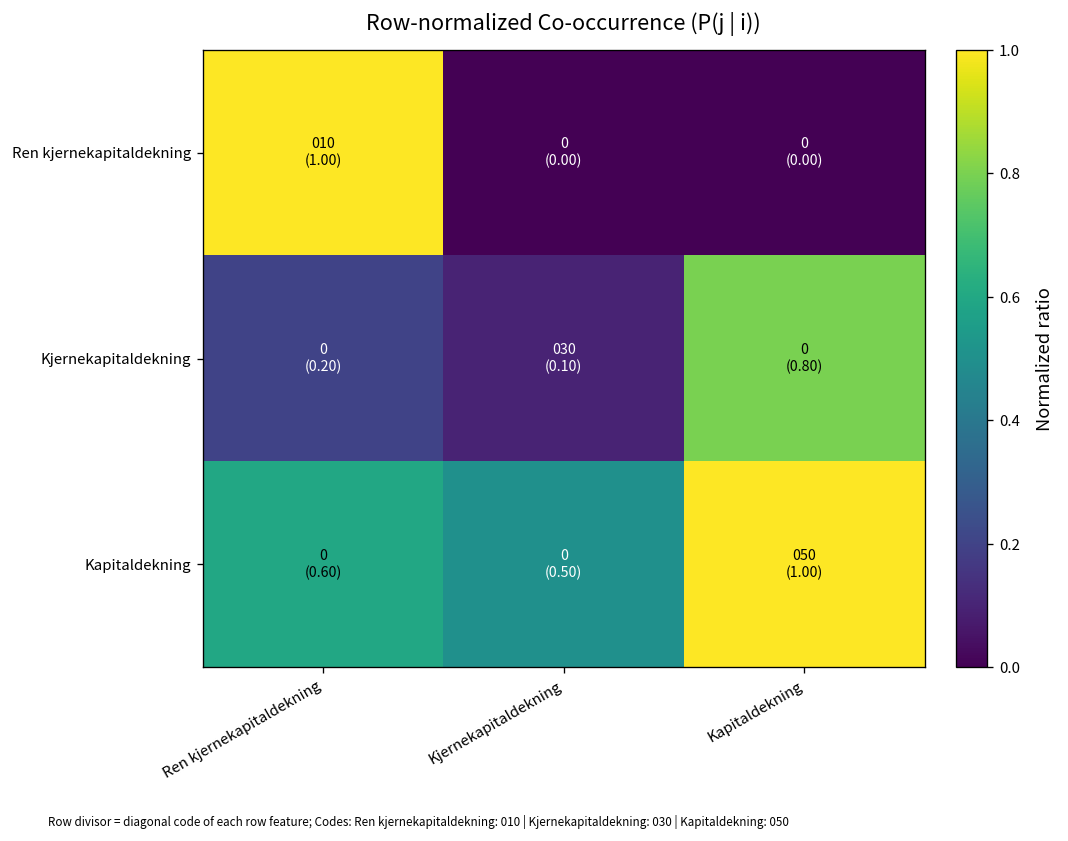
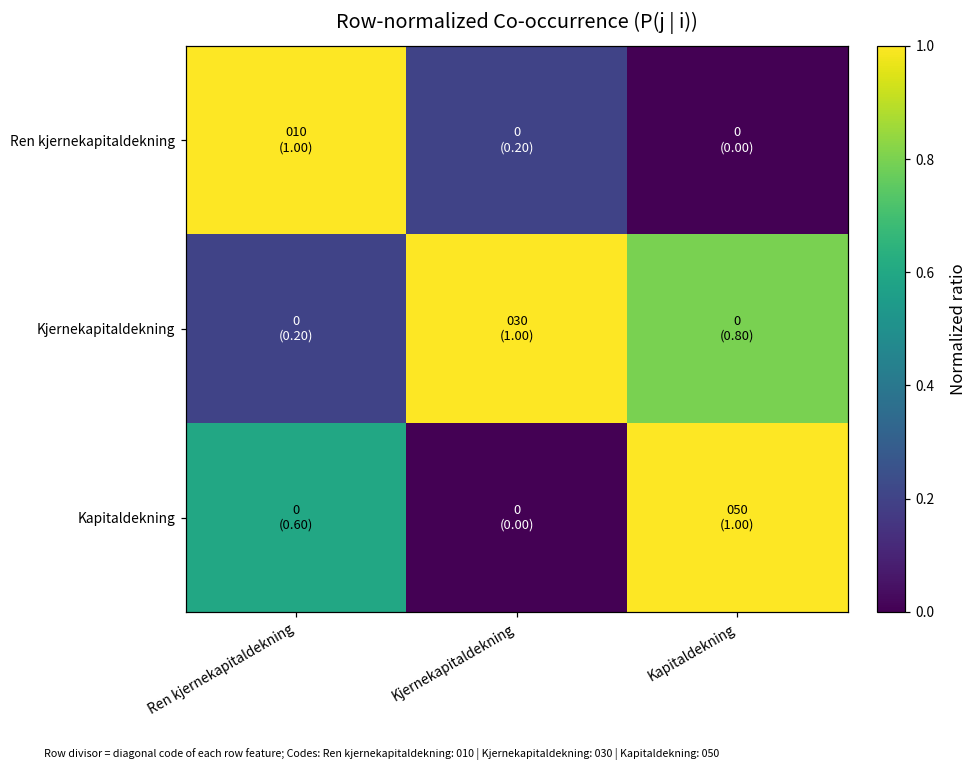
  {
    "Ren kjernekapitaldekning": {
-     "Kjernekapitaldekning": "(0.00)"
+     "Kjernekapitaldekning": "(0.20)"
    },
    "Kjernekapitaldekning": {
-     "Kjernekapitaldekning": "(0.10)"
+     "Kjernekapitaldekning": "(1.00)"
    },
    "Kapitaldekning": {
-     "Kjernekapitaldekning": "(0.50)"
+     "Kjernekapitaldekning": "(0.00)"
    }
  }
